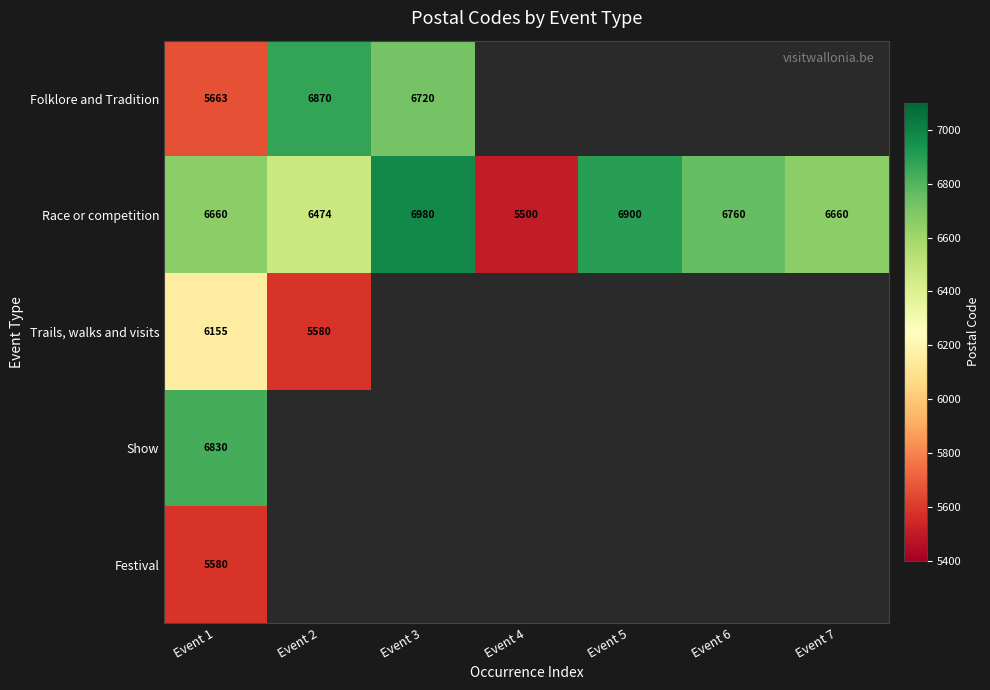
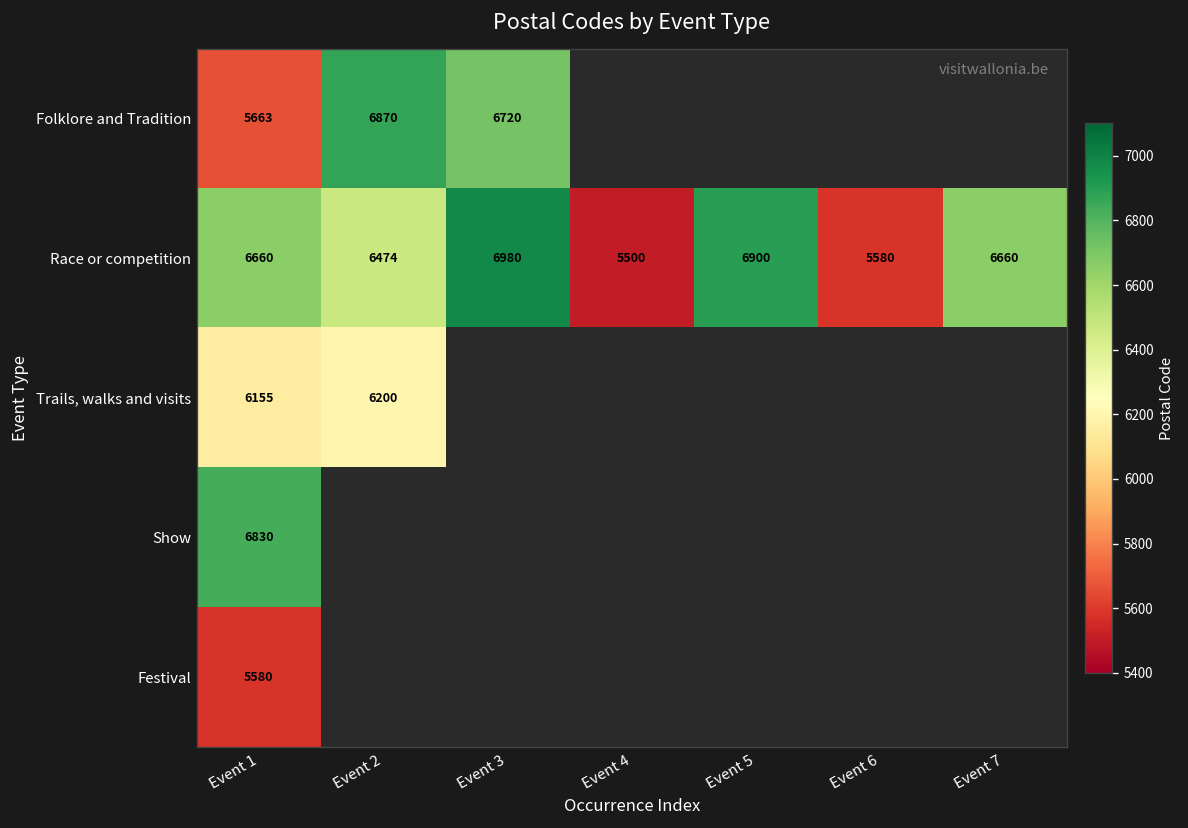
  {
    "Folklore and Tradition": {
      "Event 1": 5663,
      "Event 2": 6870,
      "Event 3": 6720
    },
    "Race or competition": {
      "Event 1": 6660,
      "Event 2": 6474,
      "Event 3": 6980,
      "Event 4": 5500,
      "Event 5": 6900,
-     "Event 6": 6760,
+     "Event 6": 5580,
      "Event 7": 6660
    },
    "Trails, walks and visits": {
      "Event 1": 6155,
-     "Event 2": 5580
+     "Event 2": 6200
    },
    "Show": {
      "Event 1": 6830
    },
    "Festival": {
      "Event 1": 5580
    }
  }
